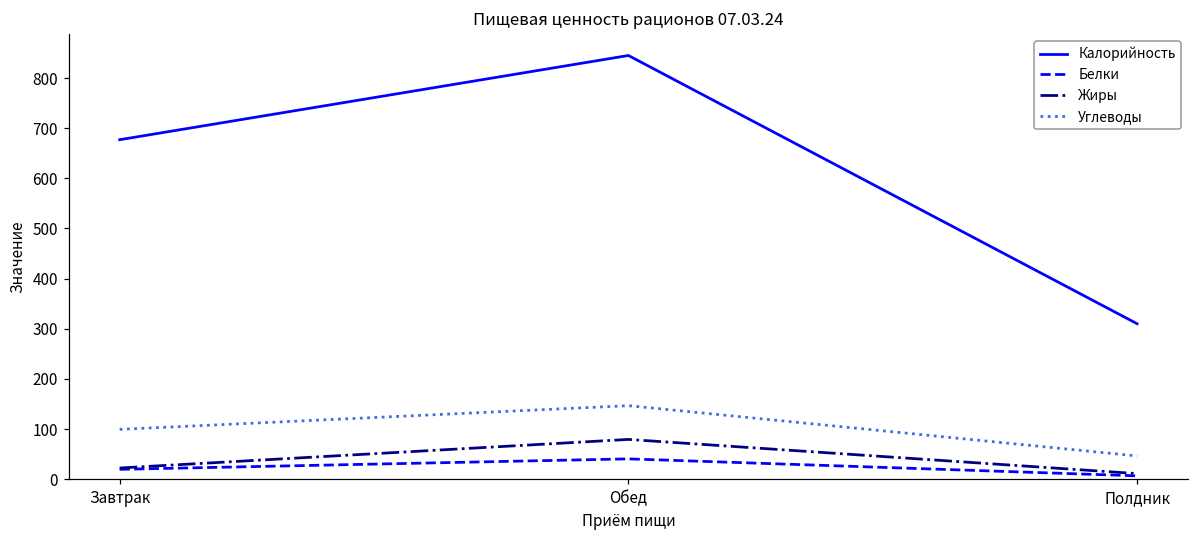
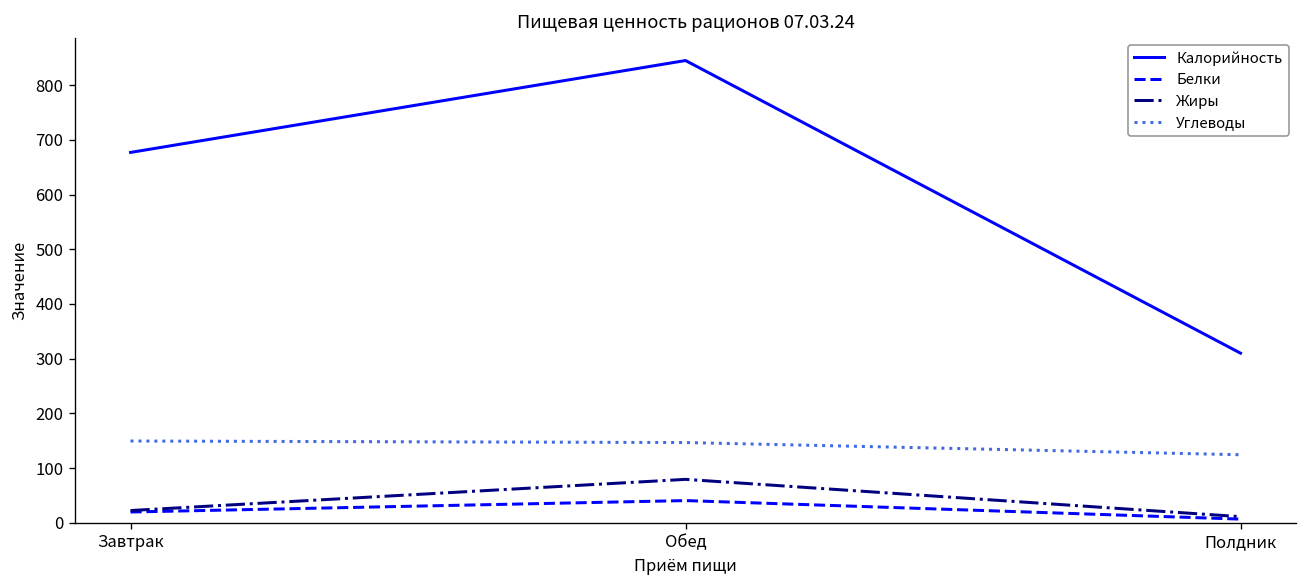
  {
    "Жиры": {
      "Обед": 80
    },
    "Углеводы": {
-     "Завтрак": 100,
+     "Завтрак": 150,
      "Обед": 150,
-     "Полдник": 50
+     "Полдник": 120
    }
  }
